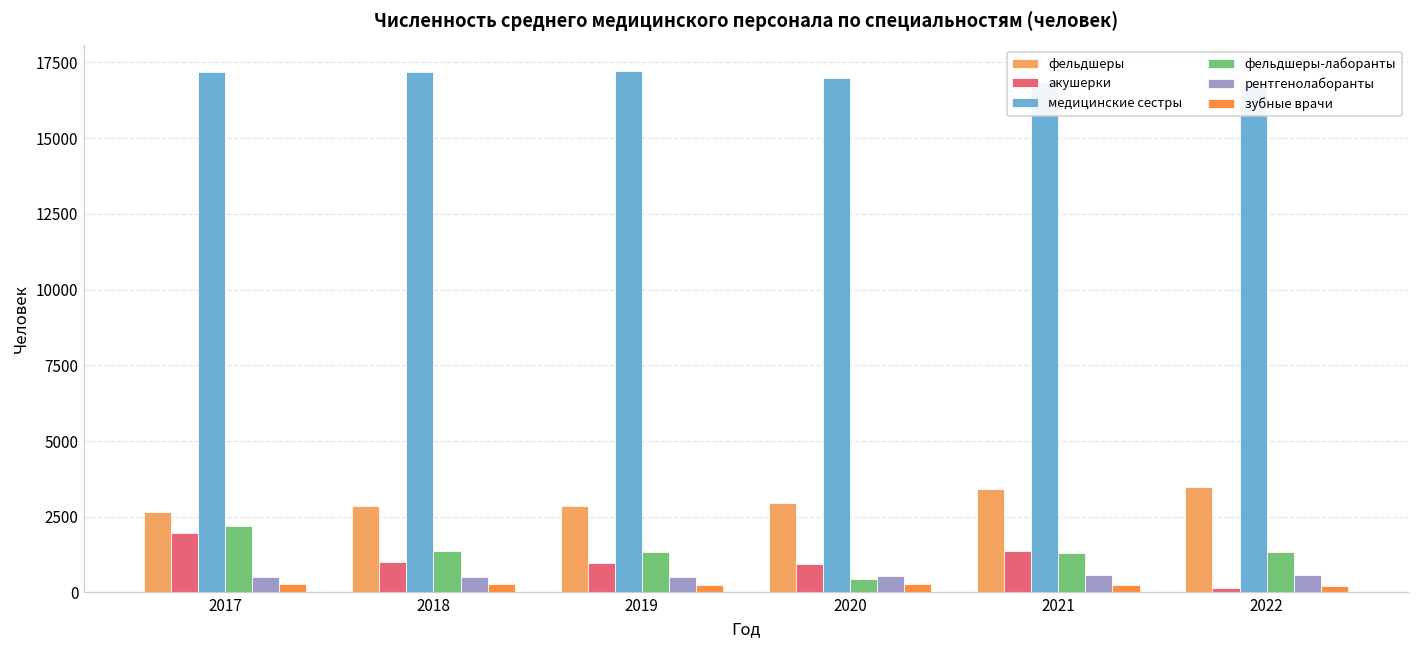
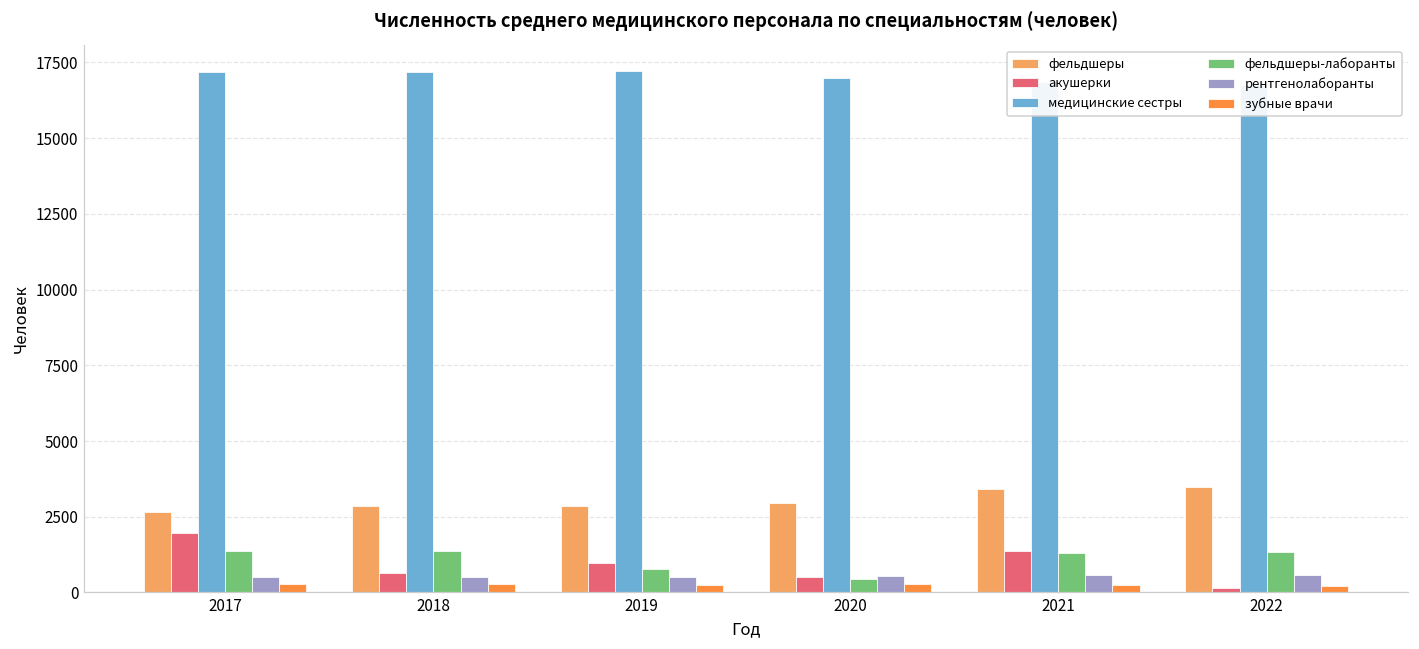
  {
    "акушерки": {
      "2017": 1900,
-     "2018": 1000,
+     "2018": 600,
      "2019": 1000,
-     "2020": 1000,
+     "2020": 500,
      "2021": 1400,
      "2022": 100
    },
    "фельдшеры-лаборанты": {
-     "2017": 2200,
+     "2017": 1400,
      "2018": 1400,
-     "2019": 1300,
+     "2019": 800,
      "2020": 400,
      "2021": 1300,
      "2022": 1400
    }
  }
